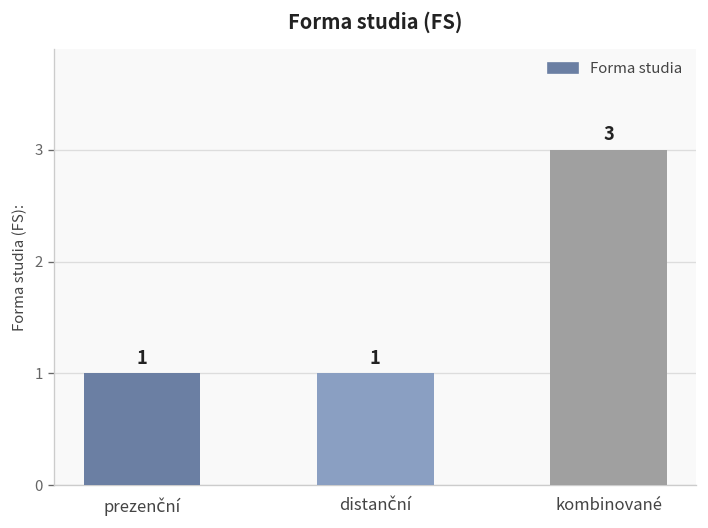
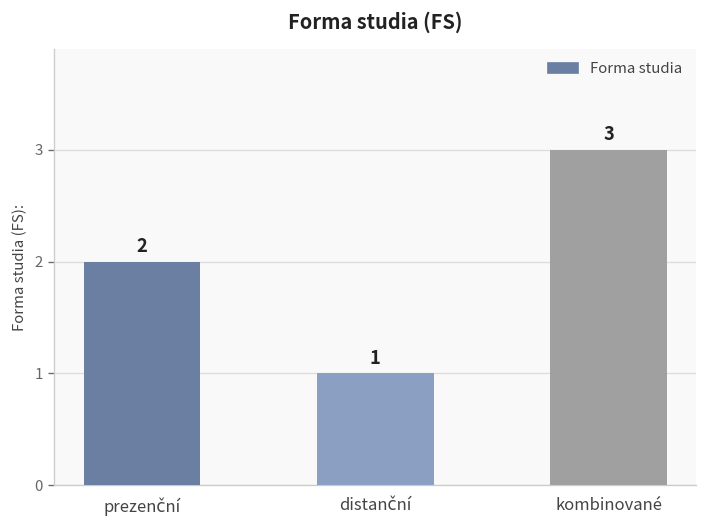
  {
-   "prezenční": 1,
+   "prezenční": 2,
    "distanční": 1,
    "kombinované": 3
  }
